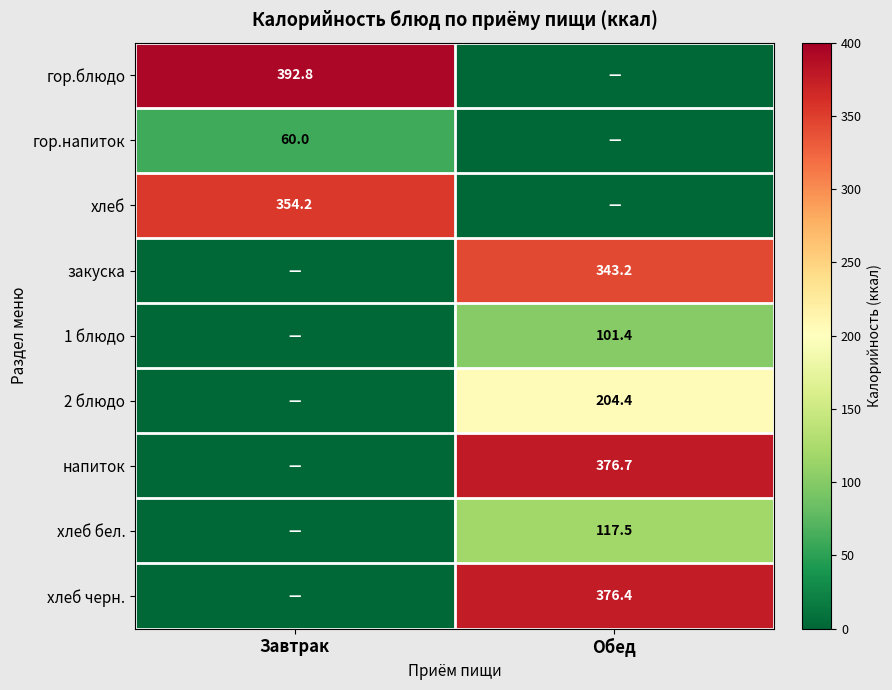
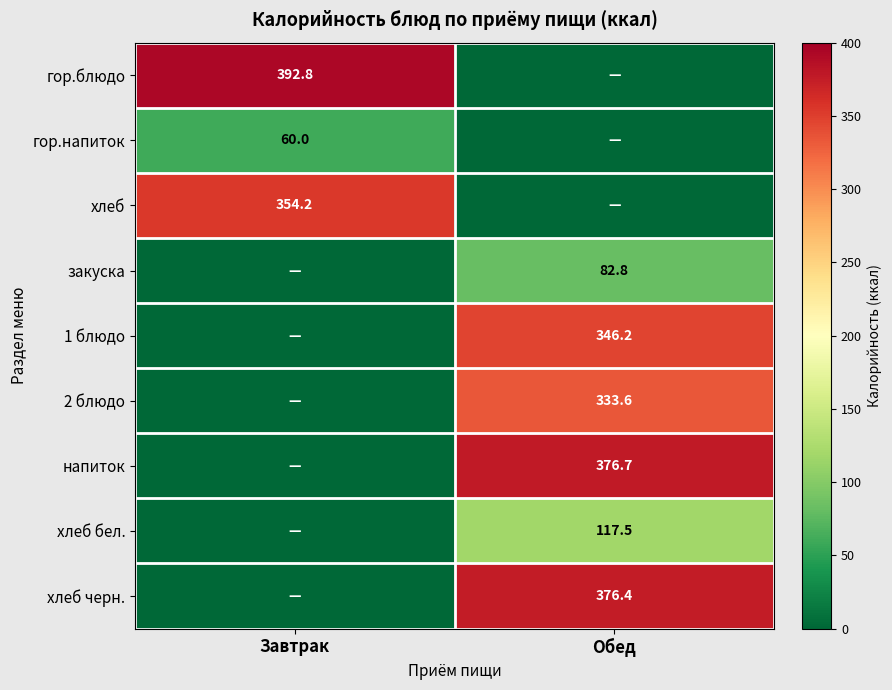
  {
    "гор.блюдо": {
      "Завтрак": 392.8
    },
    "гор.напиток": {
      "Завтрак": 60.0
    },
    "хлеб": {
      "Завтрак": 354.2
    },
    "закуска": {
-     "Обед": 343.2
+     "Обед": 82.8
    },
    "1 блюдо": {
-     "Обед": 101.4
+     "Обед": 346.2
    },
    "2 блюдо": {
-     "Обед": 204.4
+     "Обед": 333.6
    },
    "напиток": {
      "Обед": 376.7
    },
    "хлеб бел.": {
      "Обед": 117.5
    },
    "хлеб черн.": {
      "Обед": 376.4
    }
  }
